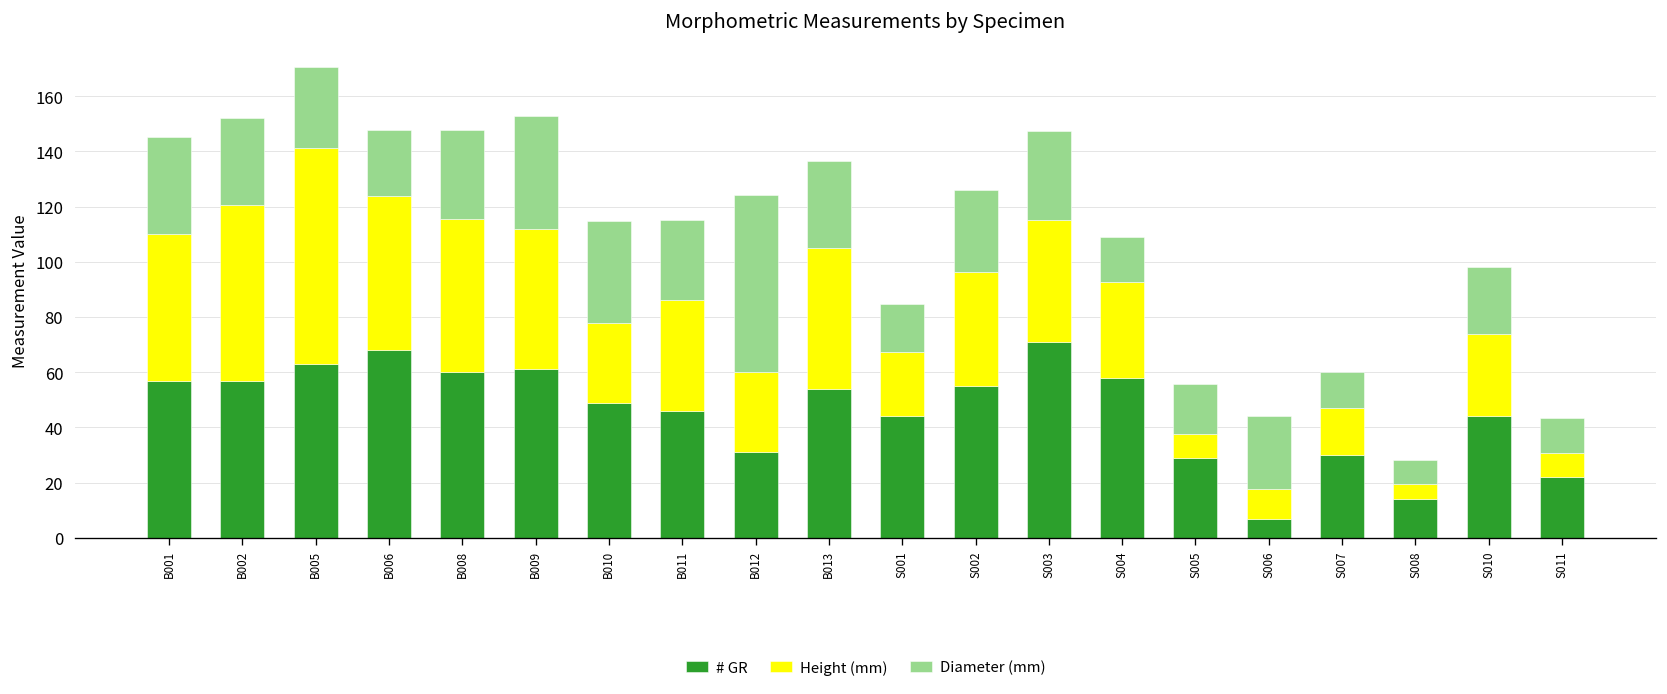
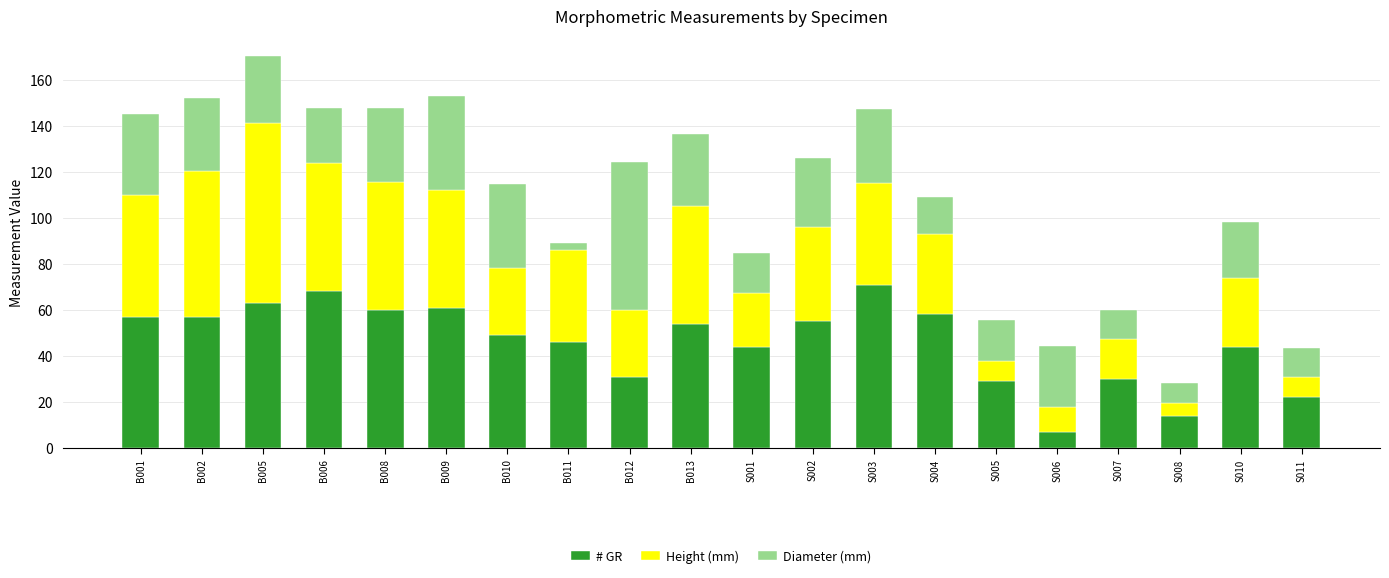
  {
    "# GR": {
      "B001": 57,
      "B002": 57,
      "B005": 63,
      "B006": 68,
      "B008": 60,
      "B009": 61,
      "B010": 49,
      "B011": 46,
      "B012": 31,
      "B013": 54,
      "S001": 44,
      "S002": 55,
      "S003": 71,
      "S004": 58,
      "S005": 29,
      "S006": 7,
      "S007": 30,
      "S008": 14,
      "S010": 44,
      "S011": 22
    },
    "Height (mm)": {
      "B001": 53,
      "B002": 64,
      "B005": 78,
      "B006": 56,
      "B008": 56,
      "B009": 51,
      "B010": 29,
      "B011": 40,
      "B012": 29,
      "B013": 51,
      "S001": 23,
      "S002": 41,
      "S003": 44,
      "S004": 35,
      "S005": 9,
      "S006": 11,
      "S007": 17,
      "S008": 6,
      "S010": 30,
      "S011": 9
    },
    "Diameter (mm)": {
      "B001": 35,
      "B002": 32,
      "B005": 29,
      "B006": 24,
      "B008": 32,
      "B009": 41,
      "B010": 37,
-     "B011": 29,
+     "B011": 3,
      "B012": 64,
      "B013": 32,
      "S001": 17,
      "S002": 30,
      "S003": 32,
      "S004": 16,
      "S005": 18,
      "S006": 26,
      "S007": 13,
      "S008": 9,
      "S010": 25,
      "S011": 13
    }
  }
